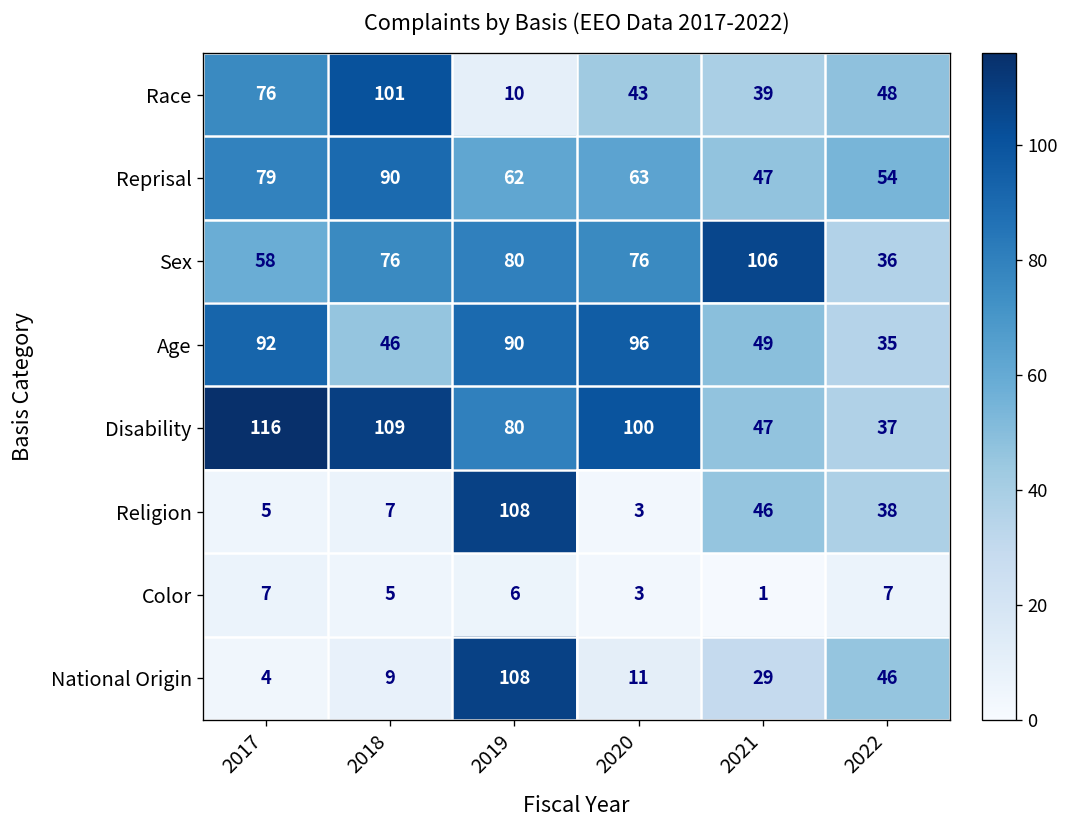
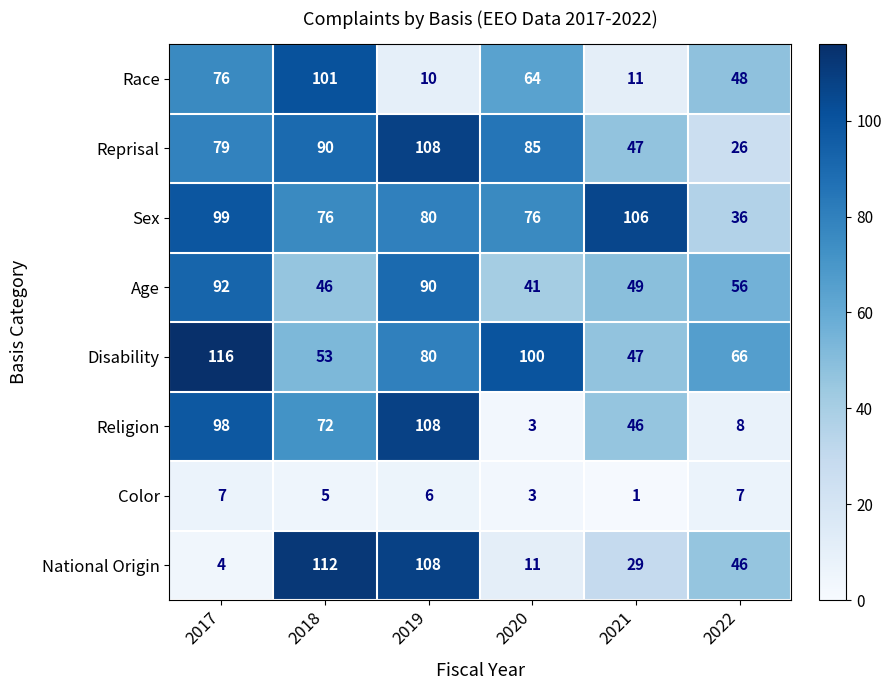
  {
    "Race": {
      "2017": 76,
      "2018": 101,
      "2019": 10,
-     "2020": 43,
-     "2021": 39,
+     "2020": 64,
+     "2021": 11,
      "2022": 48
    },
    "Reprisal": {
      "2017": 79,
      "2018": 90,
-     "2019": 62,
-     "2020": 63,
+     "2019": 108,
+     "2020": 85,
      "2021": 47,
-     "2022": 54
+     "2022": 26
    },
    "Sex": {
-     "2017": 58,
+     "2017": 99,
      "2018": 76,
      "2019": 80,
      "2020": 76,
      "2021": 106,
      "2022": 36
    },
    "Age": {
      "2017": 92,
      "2018": 46,
      "2019": 90,
-     "2020": 96,
+     "2020": 41,
      "2021": 49,
-     "2022": 35
+     "2022": 56
    },
    "Disability": {
      "2017": 116,
-     "2018": 109,
+     "2018": 53,
      "2019": 80,
      "2020": 100,
      "2021": 47,
-     "2022": 37
+     "2022": 66
    },
    "Religion": {
-     "2017": 5,
-     "2018": 7,
+     "2017": 98,
+     "2018": 72,
      "2019": 108,
      "2020": 3,
      "2021": 46,
-     "2022": 38
+     "2022": 8
    },
    "Color": {
      "2017": 7,
      "2018": 5,
      "2019": 6,
      "2020": 3,
      "2021": 1,
      "2022": 7
    },
    "National Origin": {
      "2017": 4,
-     "2018": 9,
+     "2018": 112,
      "2019": 108,
      "2020": 11,
      "2021": 29,
      "2022": 46
    }
  }
